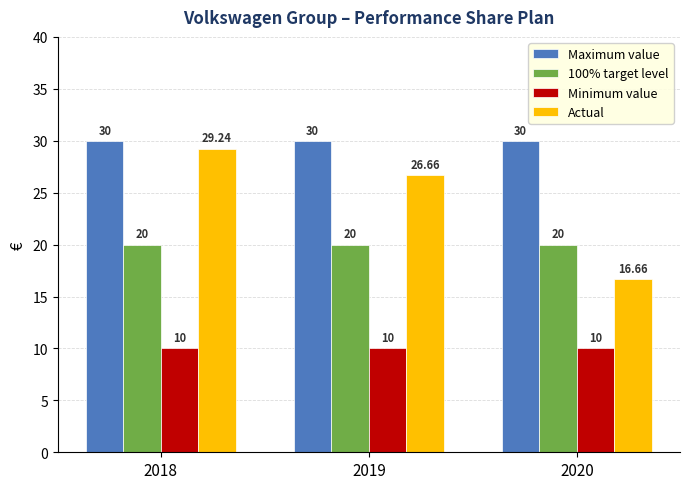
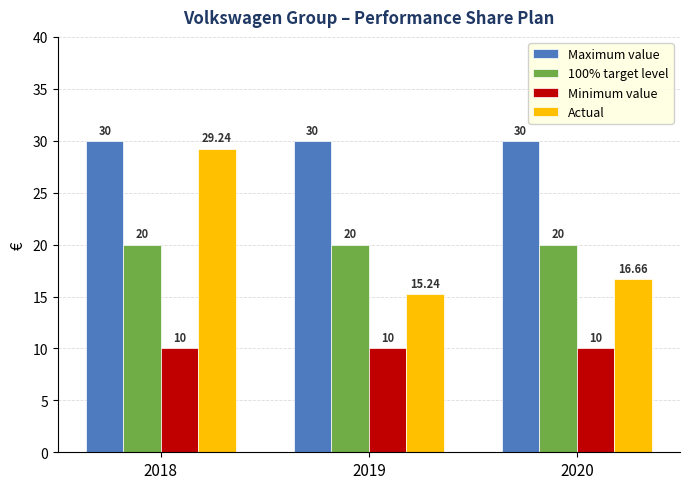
  {
    "Maximum value": {
      "2018": 30,
      "2019": 30,
      "2020": 30
    },
    "100% target level": {
      "2018": 20,
      "2019": 20,
      "2020": 20
    },
    "Minimum value": {
      "2018": 10,
      "2019": 10,
      "2020": 10
    },
    "Actual": {
      "2018": 29.24,
-     "2019": 26.66,
+     "2019": 15.24,
      "2020": 16.66
    }
  }
